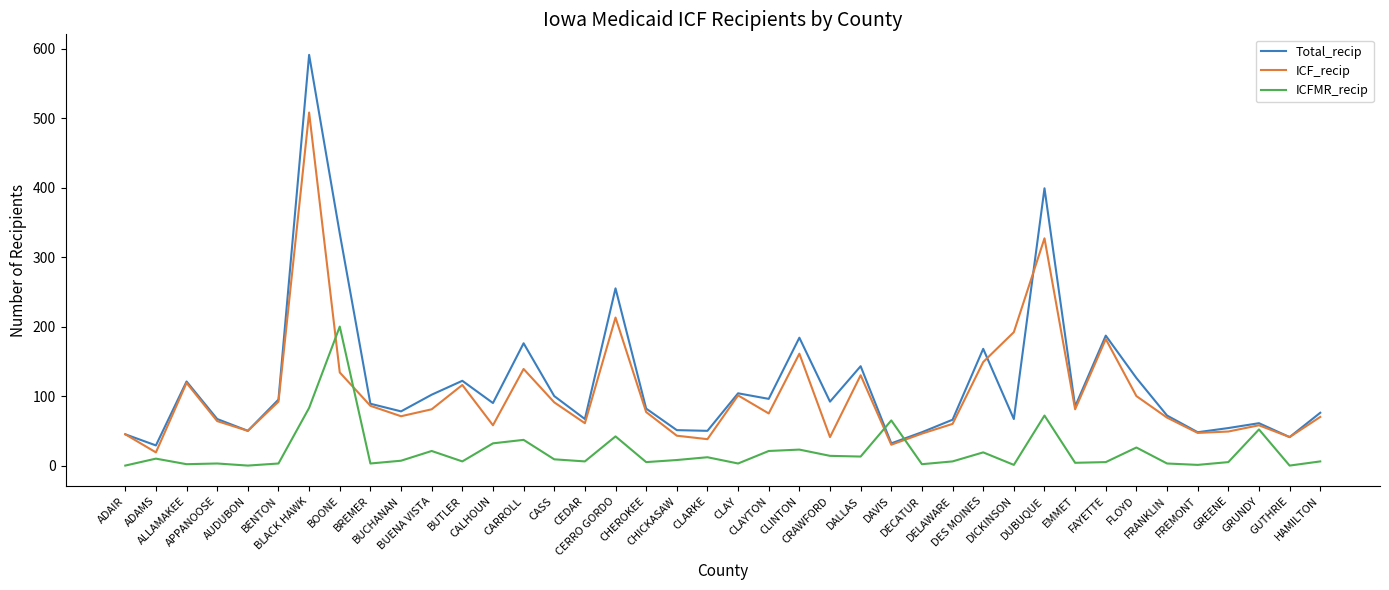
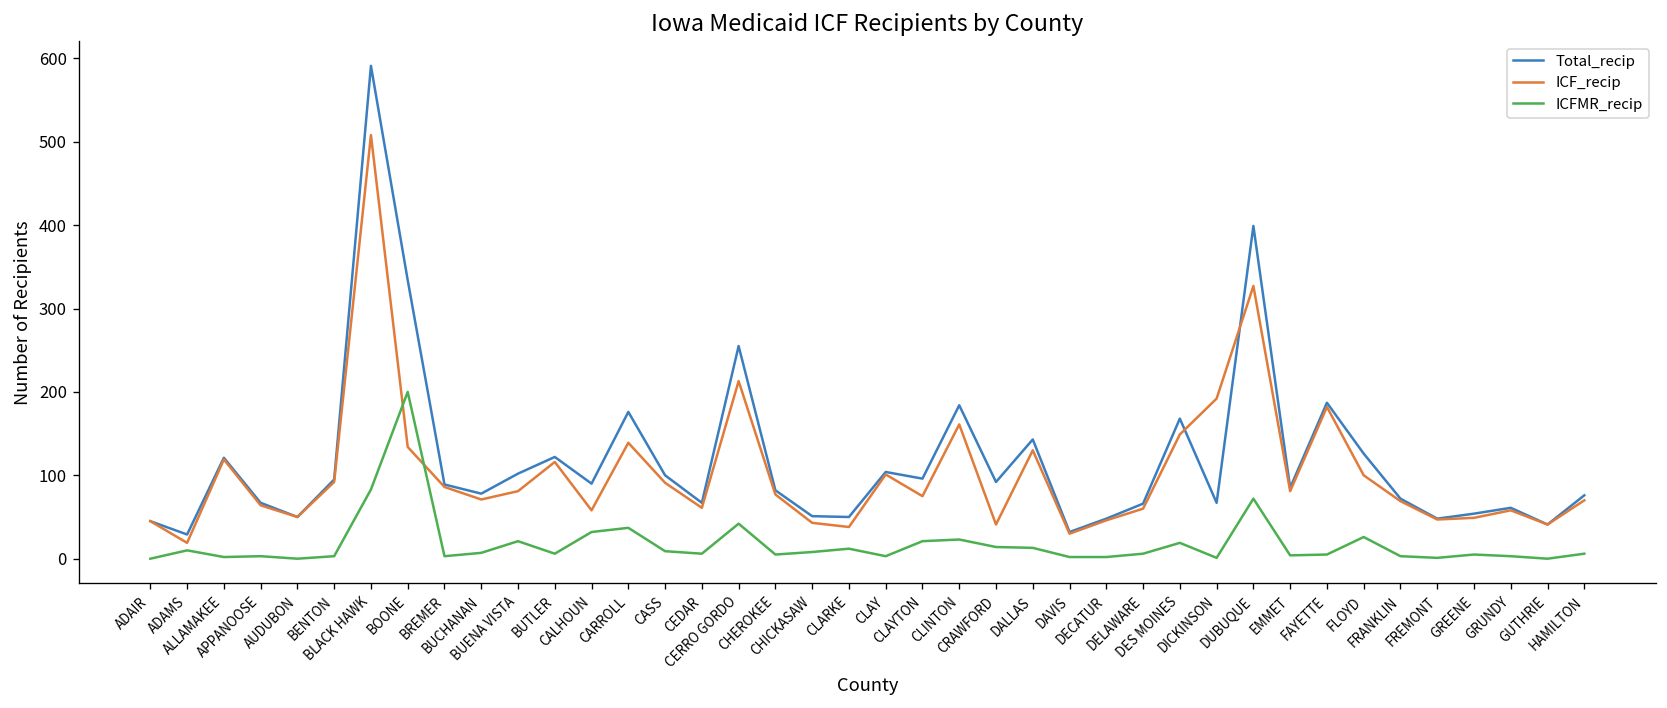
  {
    "Total_recip": {
      "ADAMS": 30,
      "BLACK HAWK": 590,
      "BOONE": 330,
      "BUCHANAN": 80,
      "BUENA VISTA": 100,
      "BUTLER": 120,
      "CALHOUN": 90,
      "CARROLL": 180,
      "CASS": 100,
      "CEDAR": 70,
      "CERRO GORDO": 260,
      "CHEROKEE": 80,
      "CHICKASAW": 50,
      "CLARKE": 50,
      "CLAYTON": 100,
      "CLINTON": 180,
      "CRAWFORD": 90,
      "DALLAS": 140,
      "DELAWARE": 70,
      "DES MOINES": 170,
      "DICKINSON": 70,
      "DUBUQUE": 400,
      "EMMET": 90,
      "FAYETTE": 190,
      "FLOYD": 130,
      "GREENE": 50,
      "HAMILTON": 80
    },
    "ICF_recip": {
      "ADAMS": 20,
      "BLACK HAWK": 510,
      "BOONE": 130,
      "BUCHANAN": 70,
      "BUENA VISTA": 80,
      "BUTLER": 120,
      "CALHOUN": 60,
      "CARROLL": 140,
      "CASS": 90,
      "CEDAR": 60,
      "CERRO GORDO": 210,
      "CHEROKEE": 80,
      "CHICKASAW": 40,
      "CLARKE": 40,
      "CLAYTON": 80,
      "CLINTON": 160,
      "CRAWFORD": 40,
      "DALLAS": 130,
      "DELAWARE": 60,
      "DES MOINES": 150,
      "DICKINSON": 190,
      "DUBUQUE": 330,
      "EMMET": 80,
      "FAYETTE": 180,
      "FLOYD": 100,
      "GREENE": 50,
      "HAMILTON": 70
    },
    "ICFMR_recip": {
      "ADAIR": 0,
      "ADAMS": 10,
      "ALLAMAKEE": 0,
      "APPANOOSE": 0,
      "AUDUBON": 0,
      "BENTON": 0,
      "BLACK HAWK": 80,
      "BOONE": 200,
      "BREMER": 0,
      "BUCHANAN": 10,
      "BUENA VISTA": 20,
      "BUTLER": 10,
      "CALHOUN": 30,
      "CARROLL": 40,
      "CASS": 10,
      "CEDAR": 10,
      "CERRO GORDO": 40,
      "CHEROKEE": 10,
      "CHICKASAW": 10,
      "CLARKE": 10,
      "CLAY": 0,
      "CLAYTON": 20,
      "CLINTON": 20,
      "CRAWFORD": 10,
      "DALLAS": 10,
-     "DAVIS": 70,
+     "DAVIS": 0,
      "DECATUR": 0,
      "DELAWARE": 10,
      "DES MOINES": 20,
      "DICKINSON": 0,
      "DUBUQUE": 70,
      "EMMET": 0,
      "FAYETTE": 10,
      "FLOYD": 30,
      "FRANKLIN": 0,
      "FREMONT": 0,
      "GREENE": 10,
-     "GRUNDY": 50,
+     "GRUNDY": 0,
      "GUTHRIE": 0,
      "HAMILTON": 10
    }
  }
